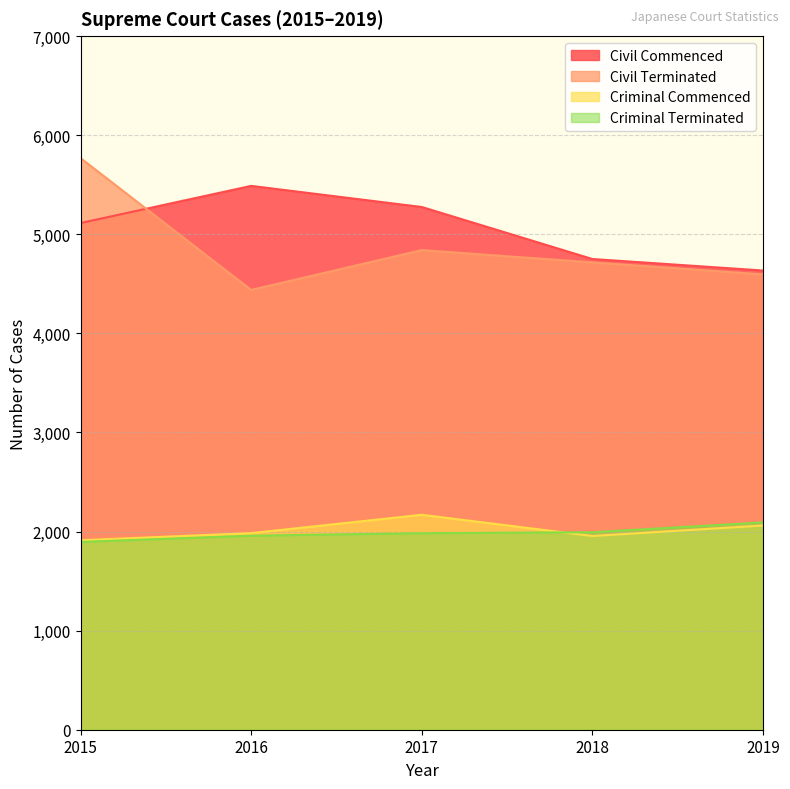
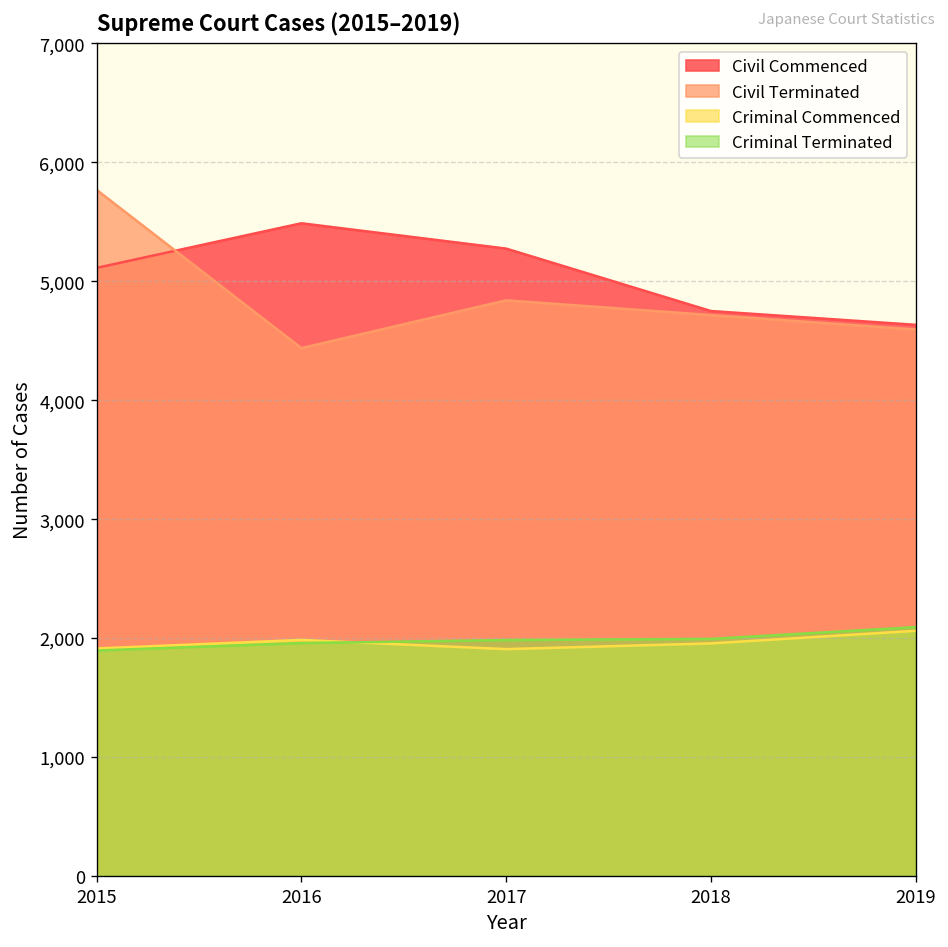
  {
    "Civil Commenced": {
      "2015": "5,100",
      "2016": "5,500",
      "2017": "5,300",
      "2018": "4,800",
      "2019": "4,600"
    },
    "Civil Terminated": {
      "2015": "5,800",
      "2016": "4,400",
      "2017": "4,800",
      "2018": "4,700",
      "2019": "4,600"
    },
    "Criminal Commenced": {
      "2016": "2,000",
-     "2017": "2,200",
+     "2017": "1,900",
      "2018": "2,000",
      "2019": "2,100"
    },
    "Criminal Terminated": {
      "2016": "2,000",
      "2017": "2,000",
      "2018": "2,000",
      "2019": "2,100"
    }
  }
